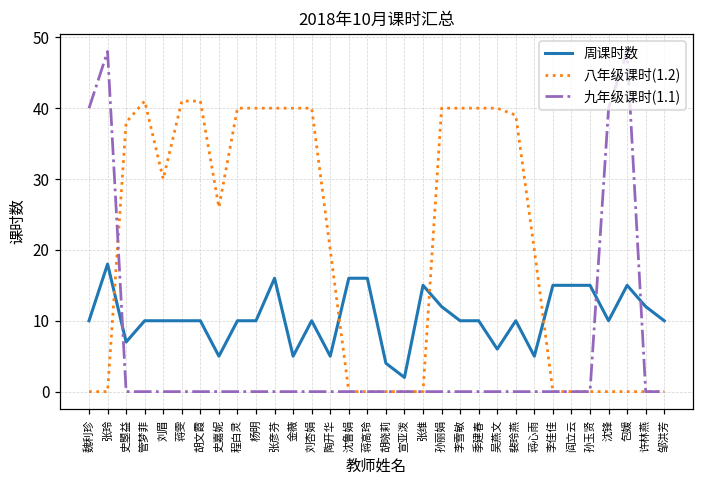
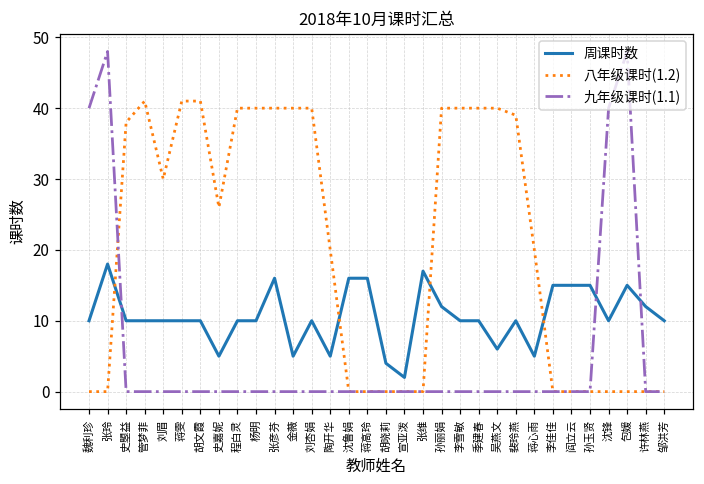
  {
    "周课时数": {
      "魏利珍": 10,
      "张玲": 18,
-     "史曌益": 7,
+     "史曌益": 10,
      "管梦菲": 10,
      "刘眉": 10,
      "蒋雯": 10,
      "胡文霞": 10,
      "史嘉妮": 5,
      "程白灵": 10,
      "杨明": 10,
      "张彦芬": 16,
      "金薇": 5,
      "刘杏娟": 10,
      "陶开华": 5,
      "沈鲁娟": 16,
      "蒋高玲": 16,
      "胡晓莉": 4,
      "宣亚泼": 2,
-     "张维": 15,
+     "张维": 17,
      "孙丽娟": 12,
      "李雪敏": 10,
      "季建春": 10,
      "吴燕文": 6,
      "裴玲燕": 10,
      "蒋心雨": 5,
      "李佳佳": 15,
      "阎立云": 15,
      "孙玉贤": 15,
      "沈锋": 10,
      "包媛": 15,
      "许林燕": 12,
      "邹洪芳": 10
    },
    "八年级课时(1.2)": {
      "魏利珍": 0,
      "张玲": 0,
      "史曌益": 38,
      "管梦菲": 41,
      "刘眉": 30,
      "蒋雯": 41,
      "胡文霞": 41,
      "史嘉妮": 26,
      "程白灵": 40,
      "杨明": 40,
      "张彦芬": 40,
      "金薇": 40,
      "刘杏娟": 40,
      "陶开华": 20,
      "孙丽娟": 40,
      "李雪敏": 40,
      "季建春": 40,
      "吴燕文": 40,
      "裴玲燕": 39,
      "蒋心雨": 20,
      "沈锋": 0,
      "包媛": 0
    },
    "九年级课时(1.1)": {
      "魏利珍": 40,
      "张玲": 48,
      "史曌益": 0,
      "管梦菲": 0,
      "刘眉": 0,
      "蒋雯": 0,
      "胡文霞": 0,
      "史嘉妮": 0,
      "程白灵": 0,
      "杨明": 0,
      "张彦芬": 0,
      "金薇": 0,
      "刘杏娟": 0,
      "陶开华": 0,
      "孙丽娟": 0,
      "李雪敏": 0,
      "季建春": 0,
      "吴燕文": 0,
      "裴玲燕": 0,
      "蒋心雨": 0
    }
  }
